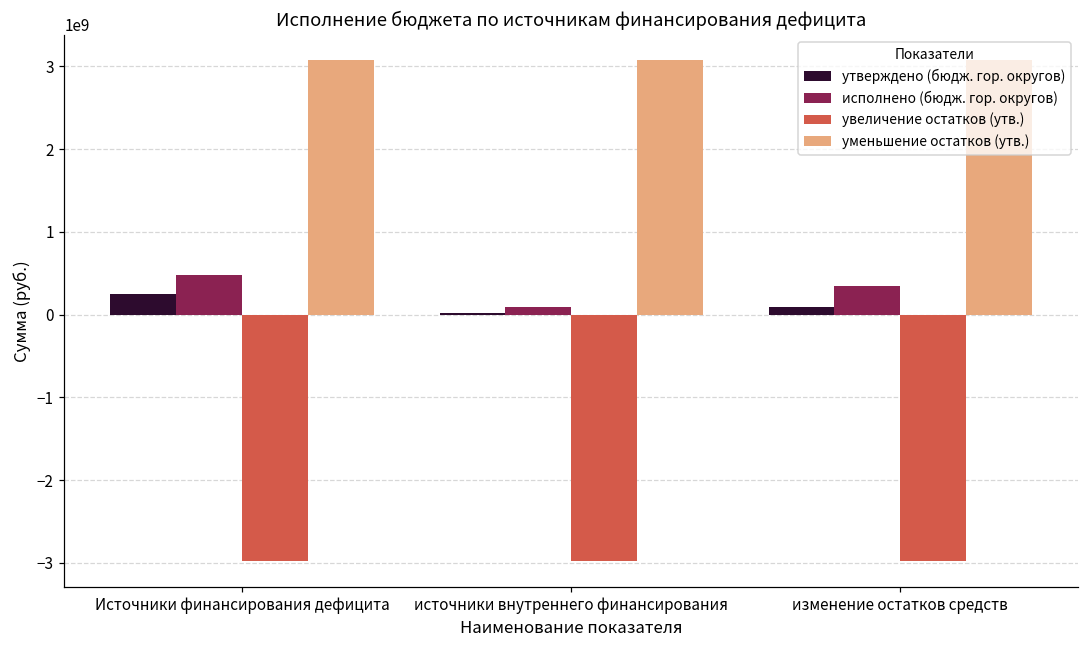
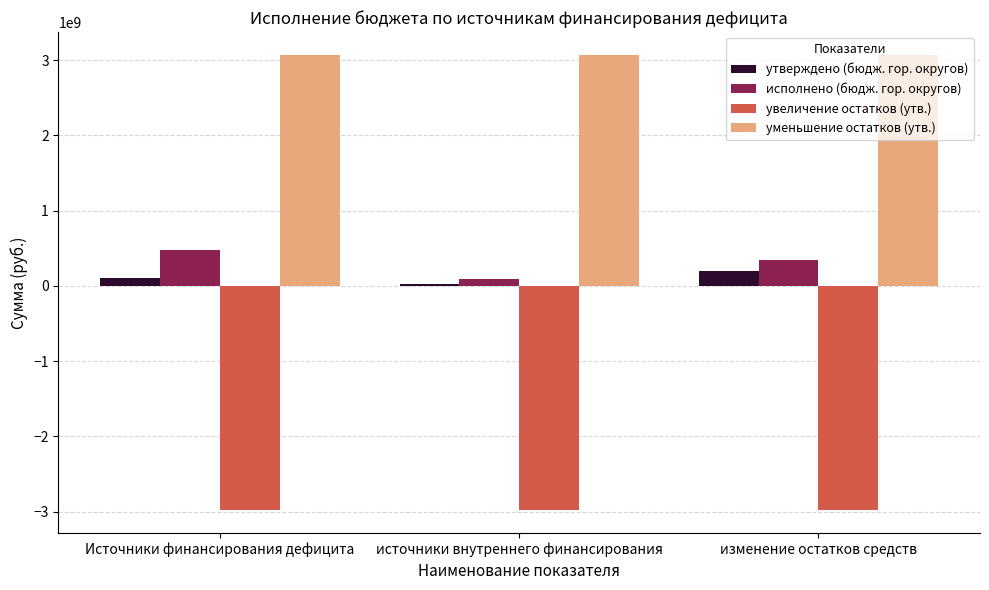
  {
    "утверждено (бюдж. гор. округов)": {
-     "Источники финансирования дефицита": 300000000,
-     "изменение остатков средств": 100000000
+     "Источники финансирования дефицита": 100000000,
+     "изменение остатков средств": 200000000
    },
    "исполнено (бюдж. гор. округов)": {
      "Источники финансирования дефицита": 500000000,
      "источники внутреннего финансирования": 100000000,
      "изменение остатков средств": 300000000
    },
    "увеличение остатков (утв.)": {
      "Источники финансирования дефицита": -3000000000,
      "источники внутреннего финансирования": -3000000000,
      "изменение остатков средств": -3000000000
    },
    "уменьшение остатков (утв.)": {
      "Источники финансирования дефицита": 3100000000,
      "источники внутреннего финансирования": 3100000000
    }
  }
